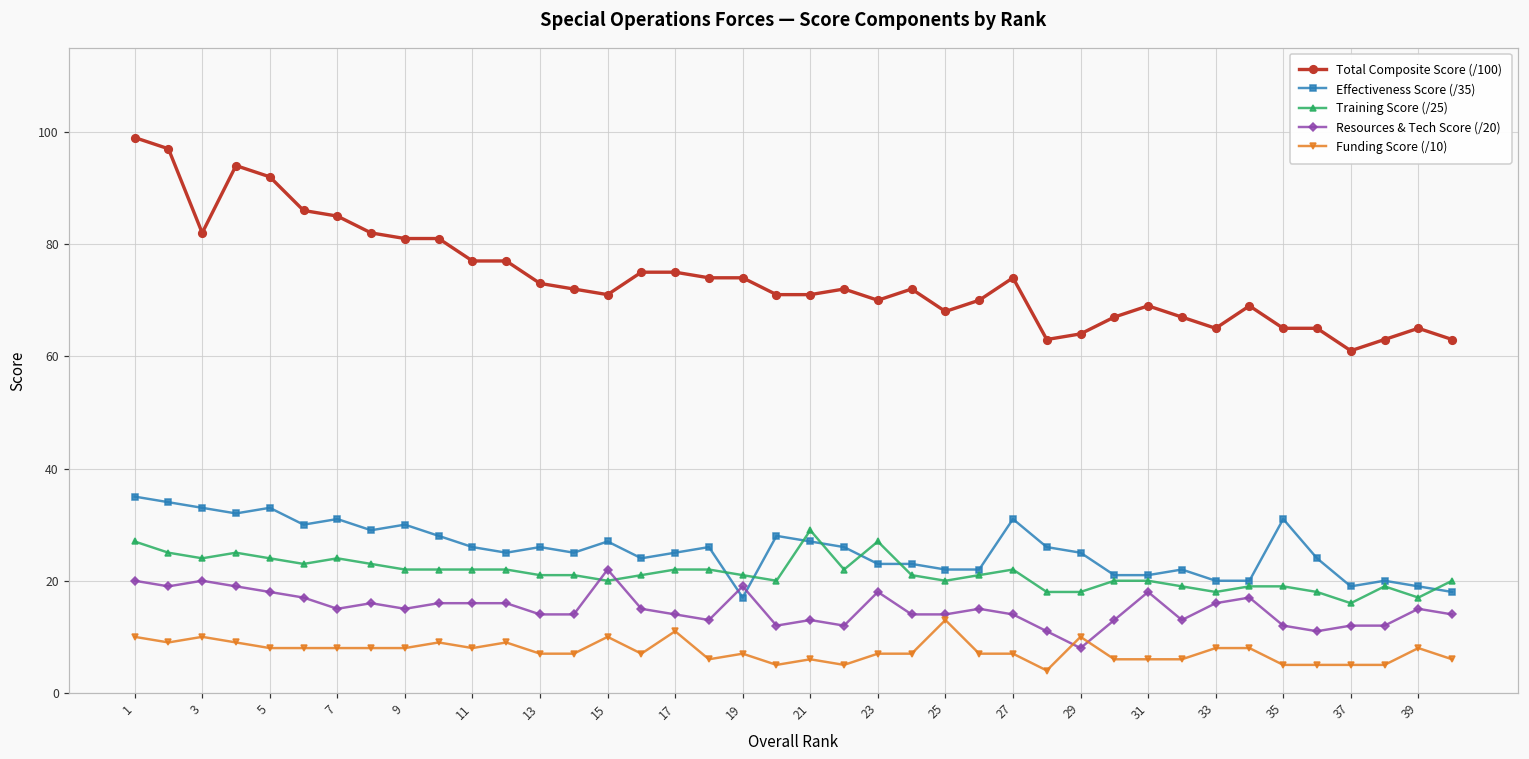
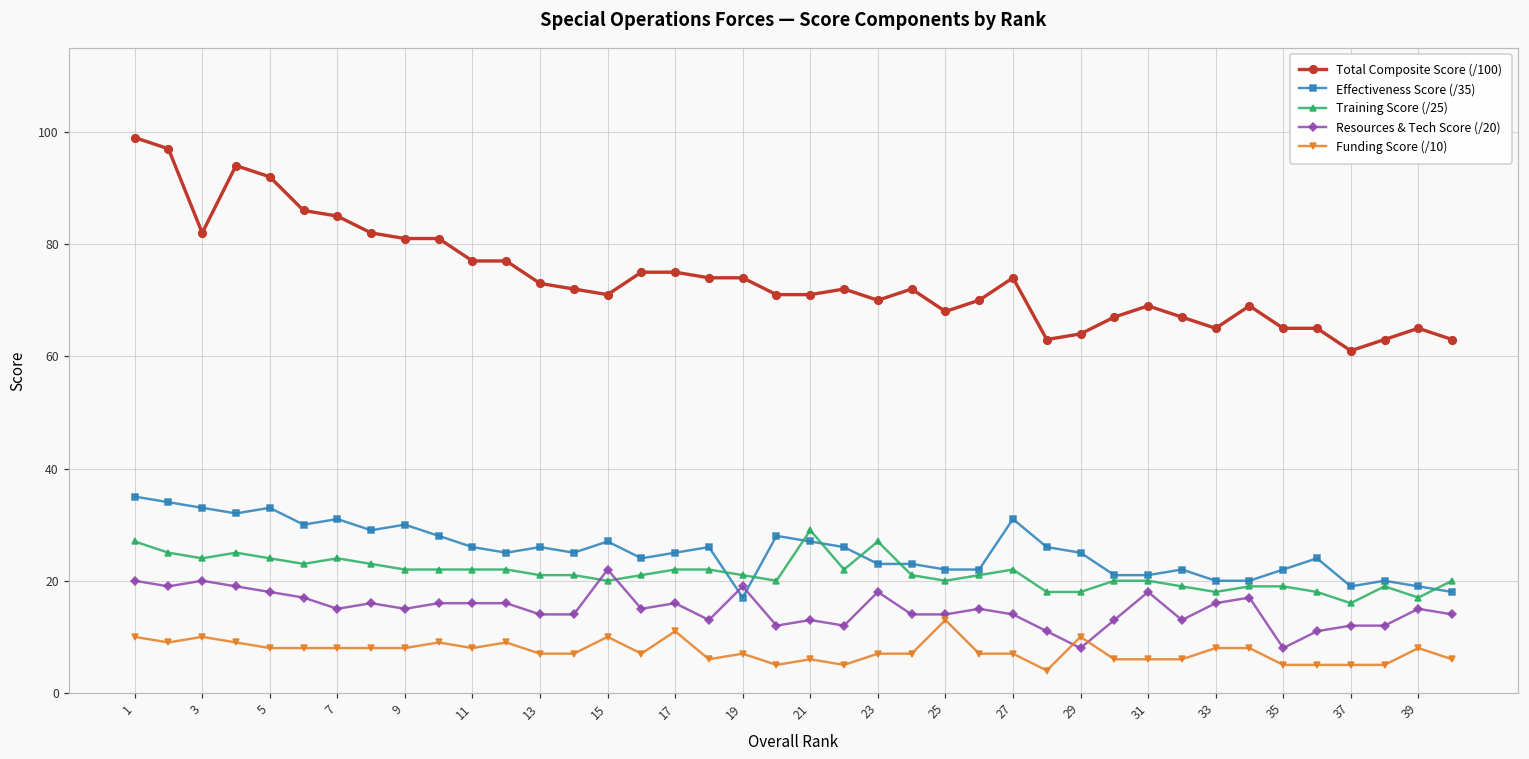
  {
    "Total Composite Score (/100)": {
      "1": 99,
      "3": 82,
      "5": 92,
      "7": 85,
      "9": 81,
      "11": 77,
      "13": 73,
      "15": 71,
      "17": 75,
      "19": 74,
      "21": 71,
      "23": 70,
      "25": 68,
      "27": 74,
      "29": 64,
      "31": 69,
      "33": 65,
      "35": 65,
      "37": 61,
      "39": 65
    },
    "Effectiveness Score (/35)": {
      "1": 35,
      "3": 33,
      "5": 33,
      "7": 31,
      "9": 30,
      "11": 26,
      "13": 26,
      "15": 27,
      "17": 25,
      "19": 17,
      "21": 27,
      "23": 23,
      "25": 22,
      "27": 31,
      "29": 25,
      "31": 21,
      "33": 20,
-     "35": 31,
+     "35": 22,
      "37": 19,
      "39": 19
    },
    "Training Score (/25)": {
      "1": 27,
      "3": 24,
      "5": 24,
      "7": 24,
      "9": 22,
      "11": 22,
      "13": 21,
      "15": 20,
      "17": 22,
      "19": 21,
      "21": 29,
      "23": 27,
      "25": 20,
      "27": 22,
      "29": 18,
      "31": 20,
      "33": 18,
      "35": 19,
      "37": 16,
      "39": 17
    },
    "Resources & Tech Score (/20)": {
      "1": 20,
      "3": 20,
      "5": 18,
      "7": 15,
      "9": 15,
      "11": 16,
      "13": 14,
      "15": 22,
-     "17": 14,
+     "17": 16,
      "19": 19,
      "21": 13,
      "23": 18,
      "25": 14,
      "27": 14,
      "29": 8,
      "31": 18,
      "33": 16,
-     "35": 12,
+     "35": 8,
      "37": 12,
      "39": 15
    },
    "Funding Score (/10)": {
      "1": 10,
      "3": 10,
      "5": 8,
      "7": 8,
      "9": 8,
      "11": 8,
      "13": 7,
      "15": 10,
      "17": 11,
      "19": 7,
      "21": 6,
      "23": 7,
      "25": 13,
      "27": 7,
      "29": 10,
      "31": 6,
      "33": 8,
      "35": 5,
      "37": 5,
      "39": 8
    }
  }
